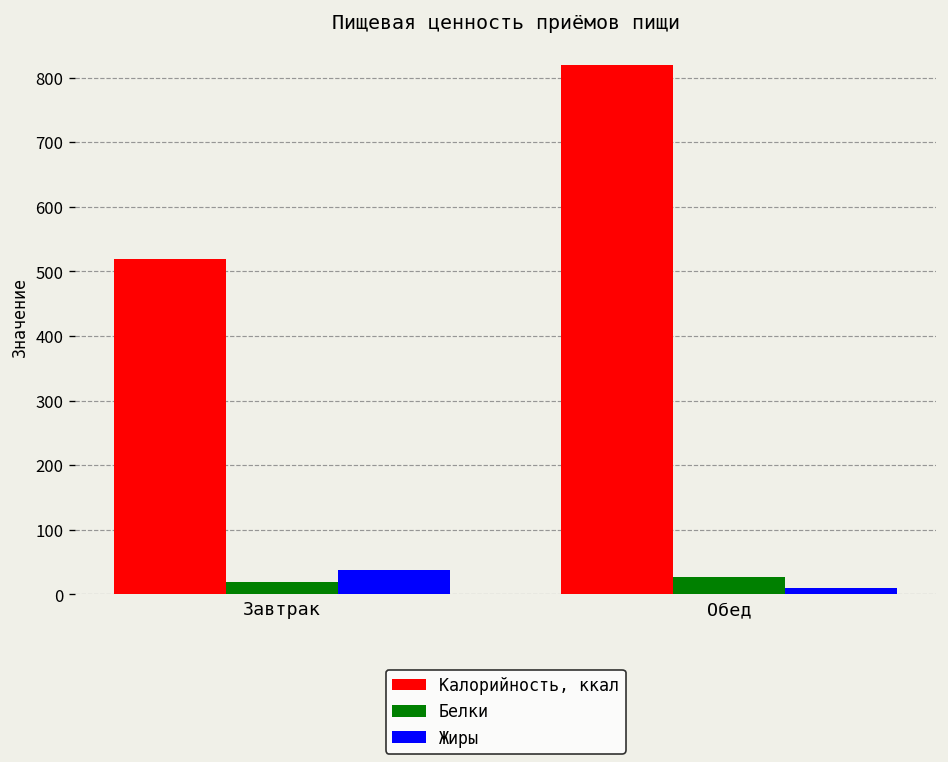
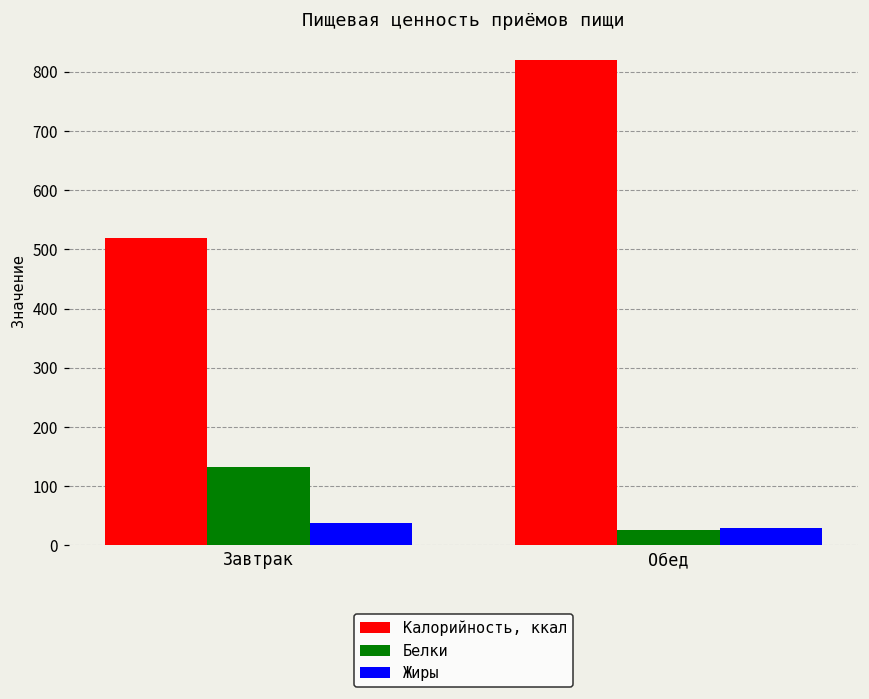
  {
    "Калорийность, ккал": {
      "Завтрак": 520,
      "Обед": 820
    },
    "Белки": {
-     "Завтрак": 20,
+     "Завтрак": 130,
      "Обед": 30
    },
    "Жиры": {
      "Завтрак": 40,
-     "Обед": 10
+     "Обед": 30
    }
  }
